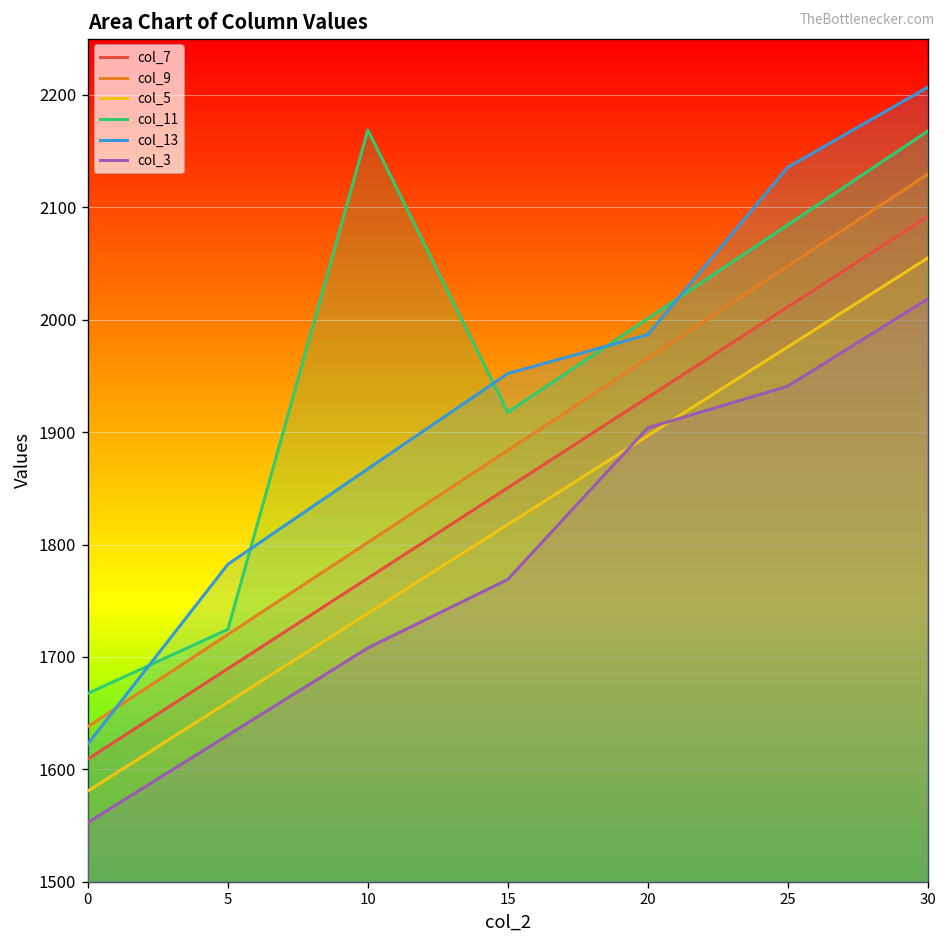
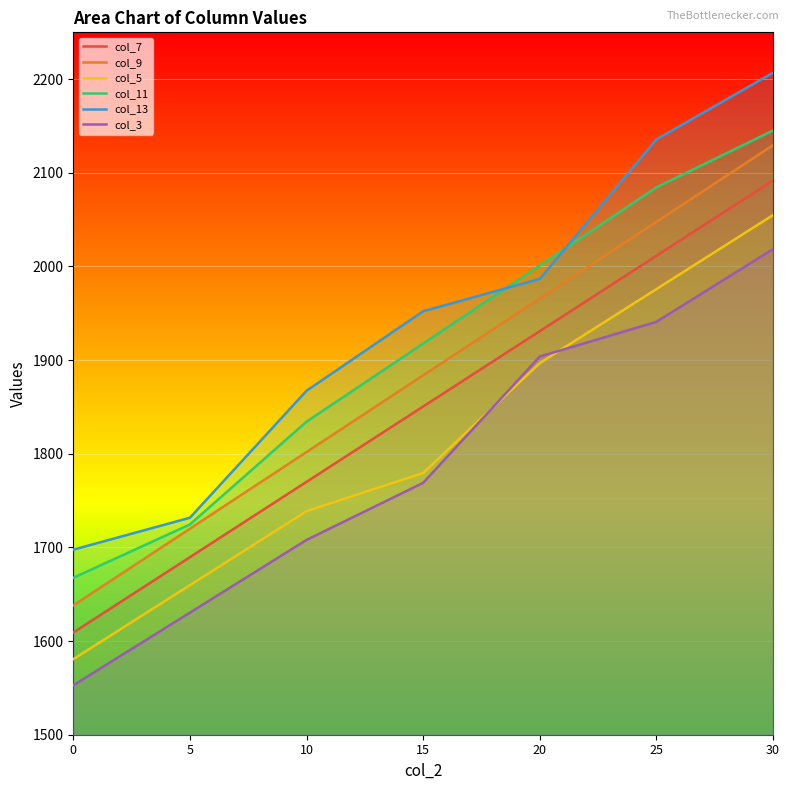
  {
    "col_5": {
      "0": 1580,
      "5": 1660,
      "10": 1740,
-     "15": 1820,
+     "15": 1780,
      "20": 1900,
      "25": 1980,
      "30": 2050
    },
    "col_11": {
      "0": 1670,
      "5": 1720,
-     "10": 2170,
+     "10": 1830,
      "15": 1920,
      "20": 2000,
      "25": 2080,
-     "30": 2170
+     "30": 2150
    },
    "col_13": {
-     "0": 1620,
-     "5": 1780,
+     "0": 1700,
+     "5": 1730,
      "10": 1870,
      "15": 1950,
      "20": 1990,
      "25": 2140,
      "30": 2210
    },
    "col_3": {
      "0": 1550,
      "5": 1630,
      "10": 1710,
      "15": 1770,
      "20": 1900,
      "25": 1940,
      "30": 2020
    }
  }
